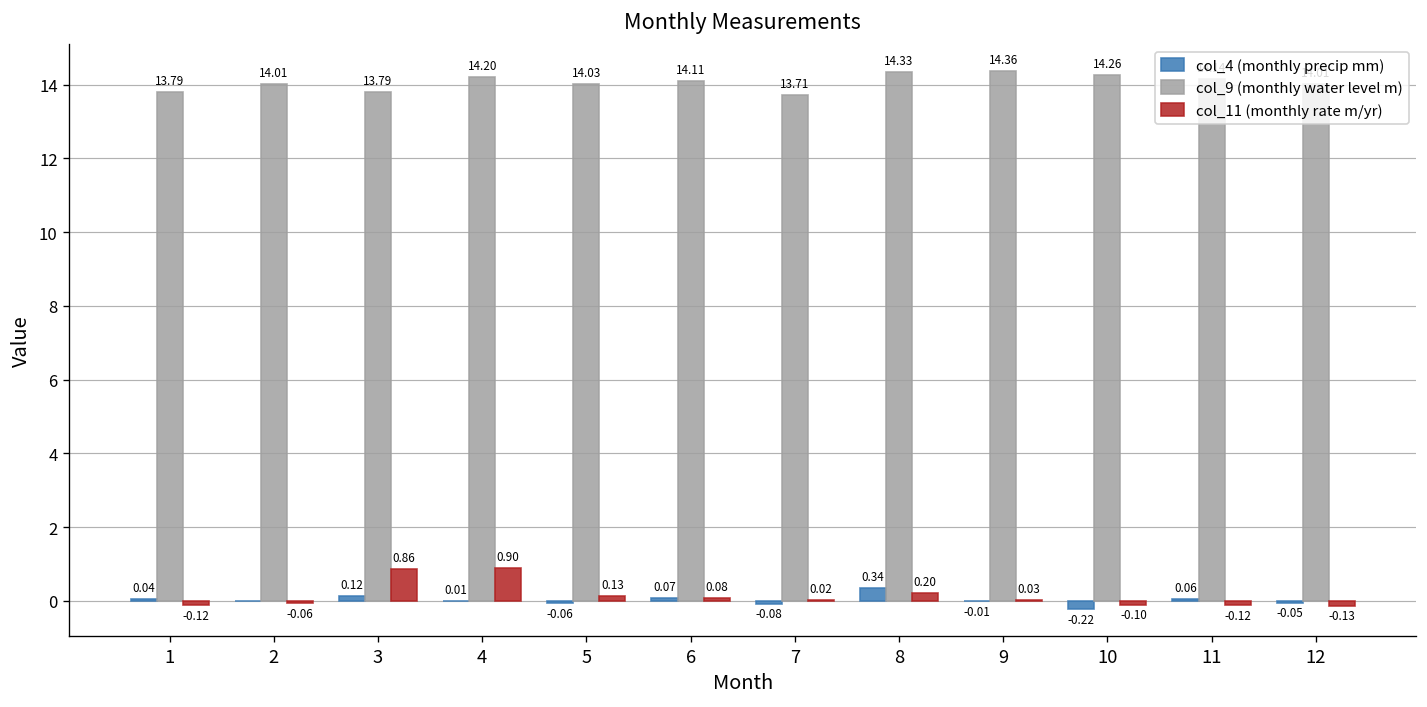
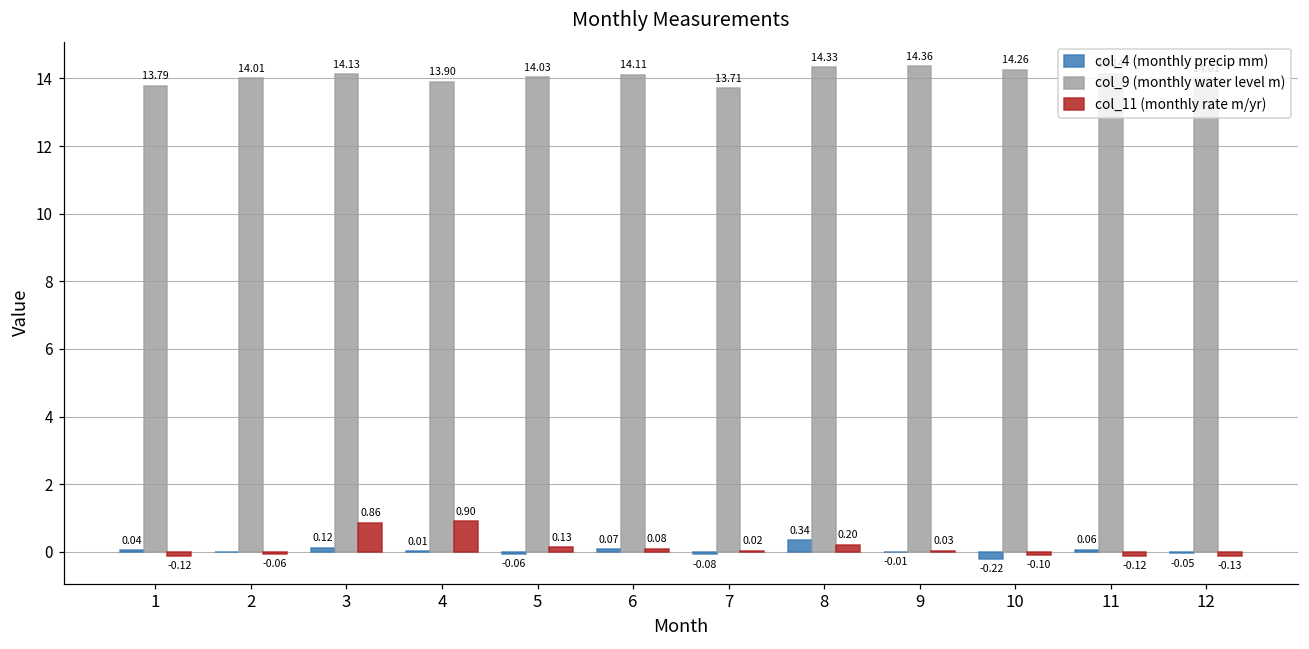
  {
    "col_4 (monthly precip mm)": {
      "1": 0.04,
      "3": 0.12,
      "4": 0.01,
      "5": -0.06,
      "6": 0.07,
      "7": -0.08,
      "8": 0.34,
      "9": -0.01,
      "10": -0.22,
      "11": 0.06,
      "12": -0.05
    },
    "col_9 (monthly water level m)": {
      "1": 13.79,
      "2": 14.01,
-     "3": 13.79,
-     "4": 14.20,
+     "3": 14.13,
+     "4": 13.90,
      "5": 14.03,
      "6": 14.11,
      "7": 13.71,
      "8": 14.33,
      "9": 14.36,
      "10": 14.26
    },
    "col_11 (monthly rate m/yr)": {
      "1": -0.12,
      "2": -0.06,
      "3": 0.86,
      "4": 0.90,
      "5": 0.13,
      "6": 0.08,
      "7": 0.02,
      "8": 0.20,
      "9": 0.03,
      "10": -0.10,
      "11": -0.12,
      "12": -0.13
    }
  }
